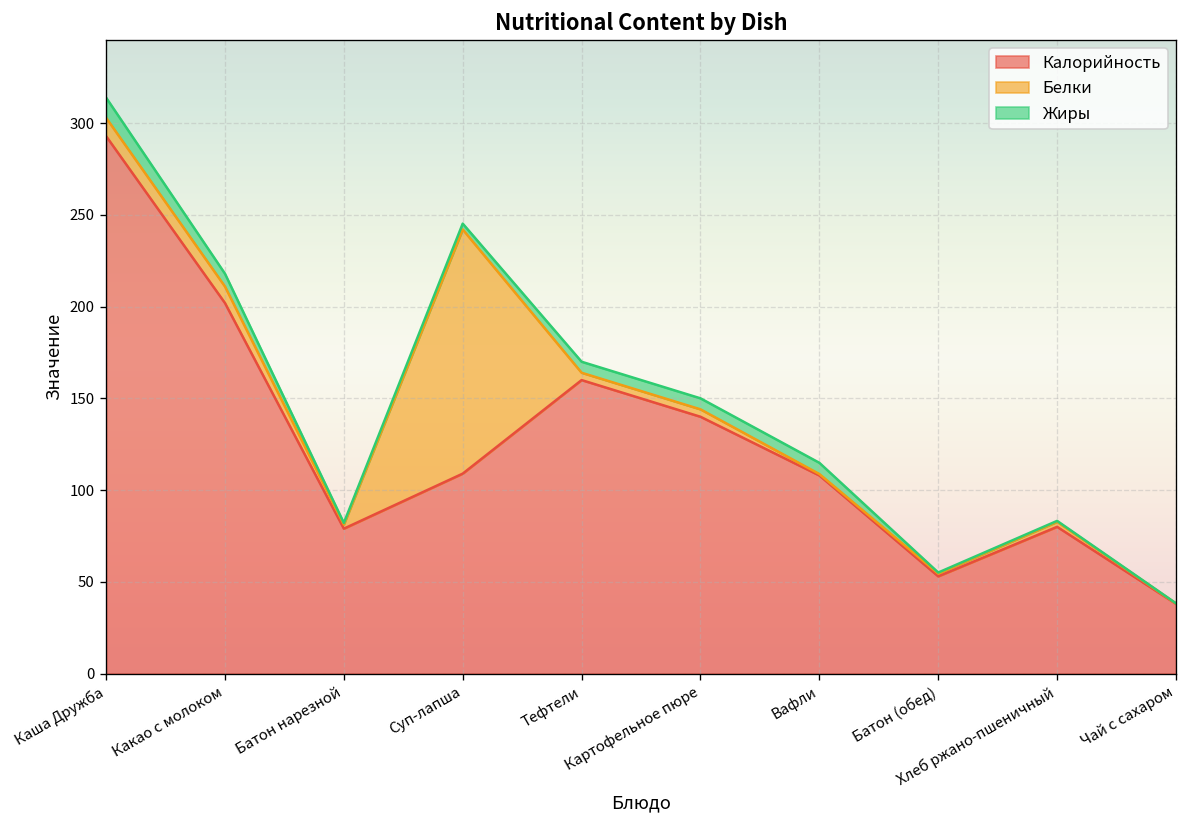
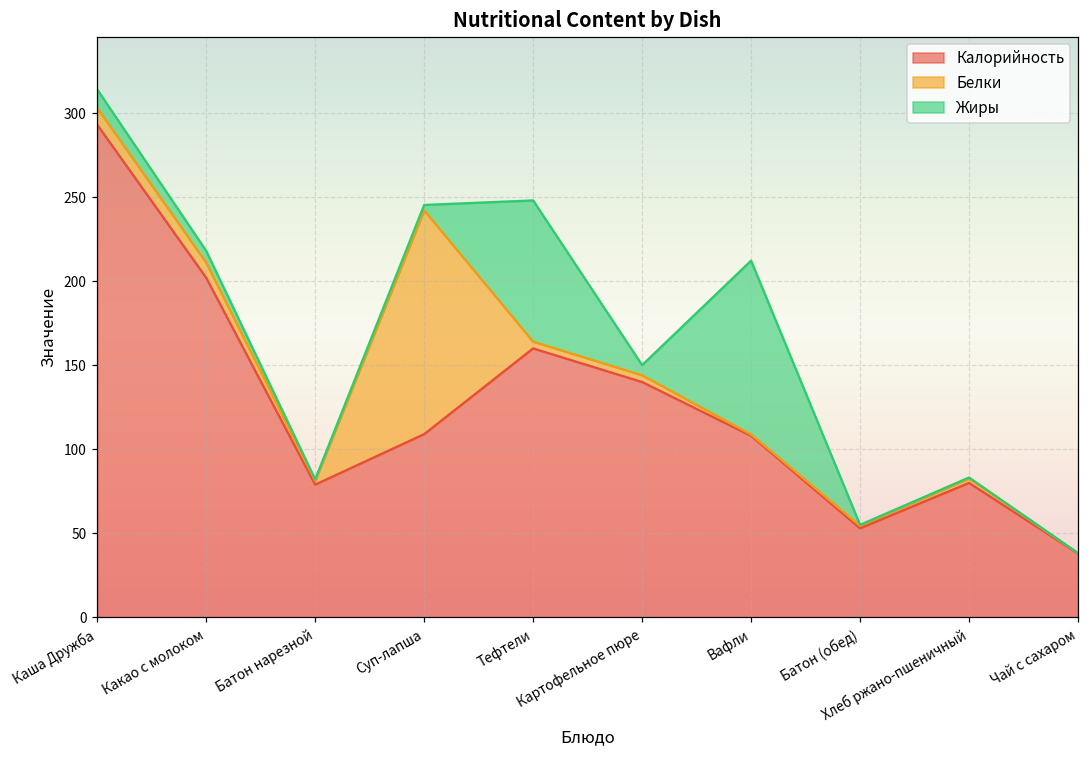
  {
    "Калорийность": {
      "Каша Дружба": 293,
      "Какао с молоком": 202,
      "Батон нарезной": 79,
      "Суп-лапша": 109,
      "Тефтели": 160,
      "Картофельное пюре": 140,
      "Хлеб ржано-пшеничный": 80
    },
    "Белки": {
      "Каша Дружба": 10,
      "Какао с молоком": 9,
      "Суп-лапша": 133,
      "Тефтели": 4,
      "Картофельное пюре": 4
    },
    "Жиры": {
      "Каша Дружба": 11,
      "Какао с молоком": 7,
      "Суп-лапша": 3,
-     "Тефтели": 6,
+     "Тефтели": 84,
      "Картофельное пюре": 6,
-     "Вафли": 6
+     "Вафли": 103
    }
  }
